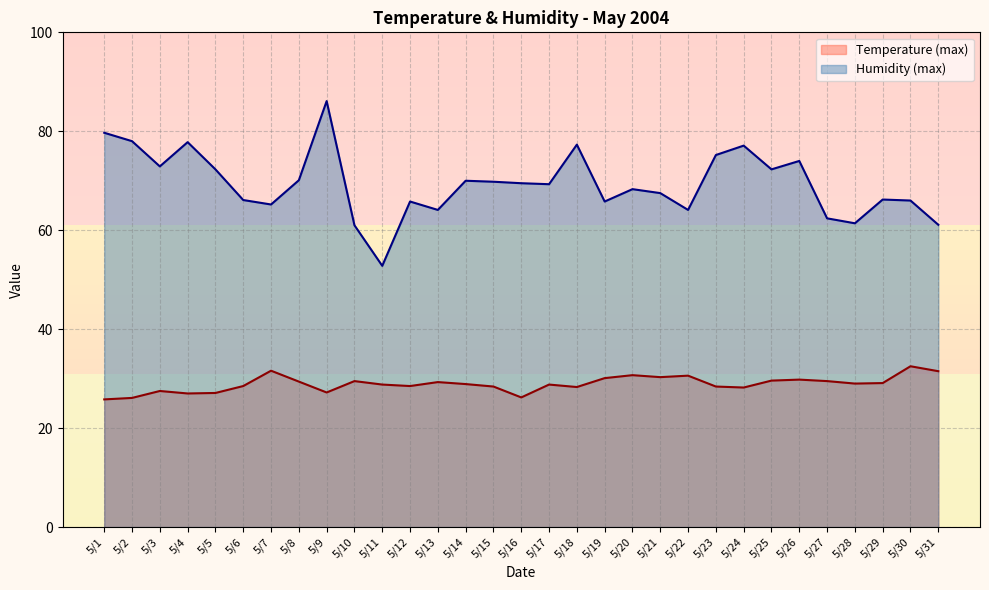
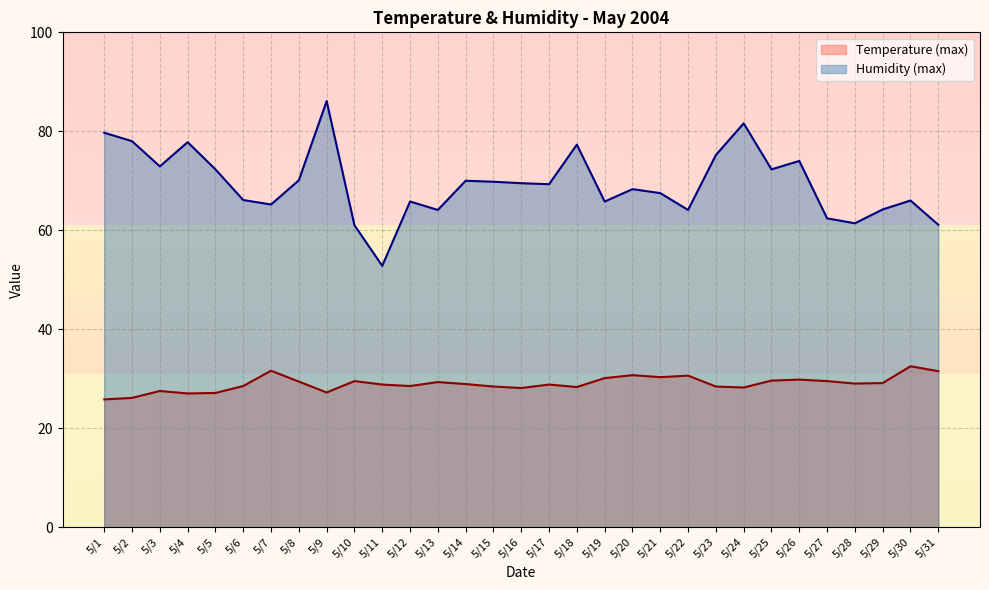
  {
    "Temperature (max)": {
      "5/1": 26,
      "5/2": 26,
      "5/3": 28,
      "5/4": 27,
      "5/5": 27,
      "5/6": 29,
      "5/7": 32,
      "5/8": 29,
      "5/9": 27,
      "5/10": 30,
      "5/11": 29,
      "5/12": 29,
      "5/13": 29,
      "5/14": 29,
      "5/15": 28,
-     "5/16": 26,
+     "5/16": 28,
      "5/17": 29,
      "5/18": 28,
      "5/19": 30,
      "5/20": 31,
      "5/21": 30,
      "5/22": 31,
      "5/23": 28,
      "5/24": 28,
      "5/25": 30,
      "5/26": 30,
      "5/27": 30,
      "5/28": 29,
      "5/29": 29,
      "5/30": 33,
      "5/31": 32
    },
    "Humidity (max)": {
      "5/1": 80,
      "5/2": 78,
      "5/3": 73,
      "5/4": 78,
      "5/5": 72,
      "5/6": 66,
      "5/7": 65,
      "5/8": 70,
      "5/9": 86,
      "5/10": 61,
      "5/11": 53,
      "5/12": 66,
      "5/13": 64,
      "5/14": 70,
      "5/15": 70,
      "5/16": 70,
      "5/17": 69,
      "5/18": 77,
      "5/19": 66,
      "5/20": 68,
      "5/21": 68,
      "5/22": 64,
      "5/23": 75,
-     "5/24": 77,
+     "5/24": 82,
      "5/25": 72,
      "5/26": 74,
      "5/27": 62,
      "5/28": 61,
-     "5/29": 66,
+     "5/29": 64,
      "5/30": 66,
      "5/31": 61
    }
  }
